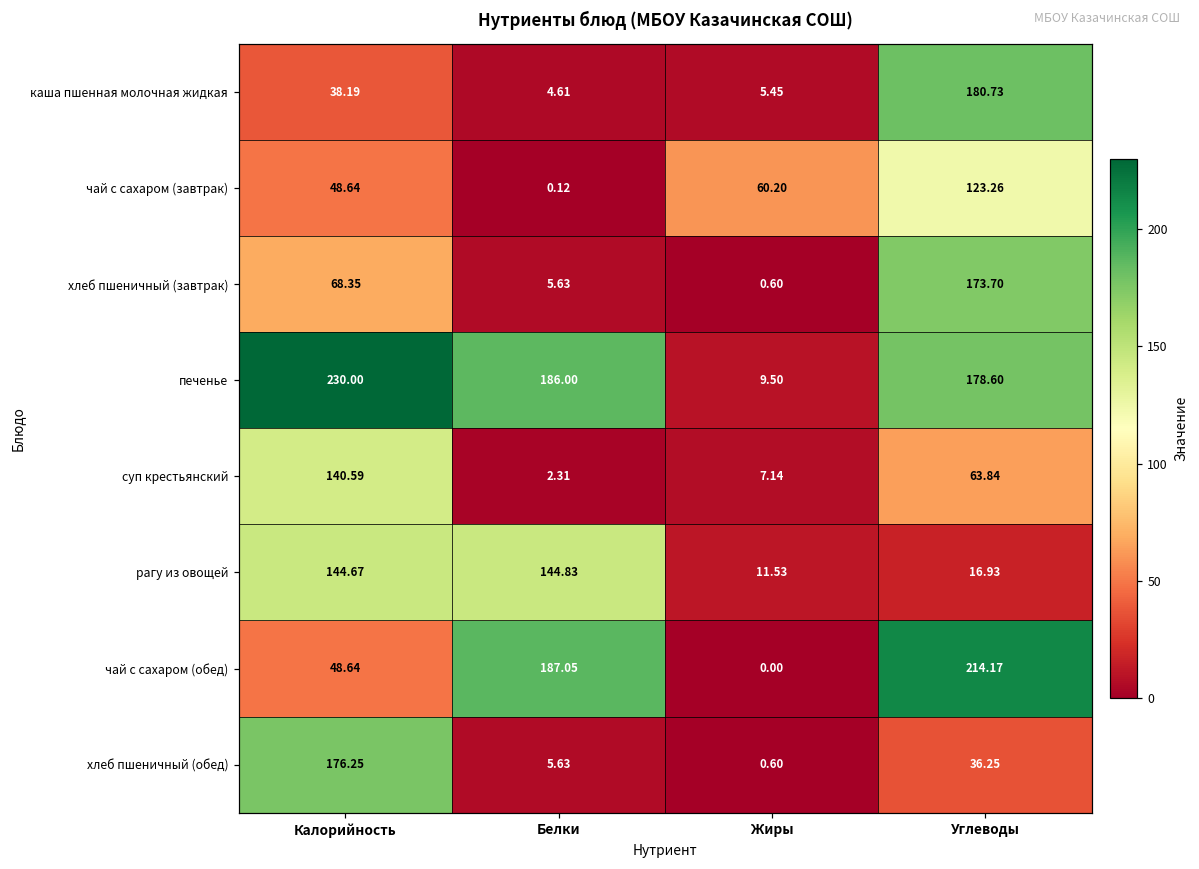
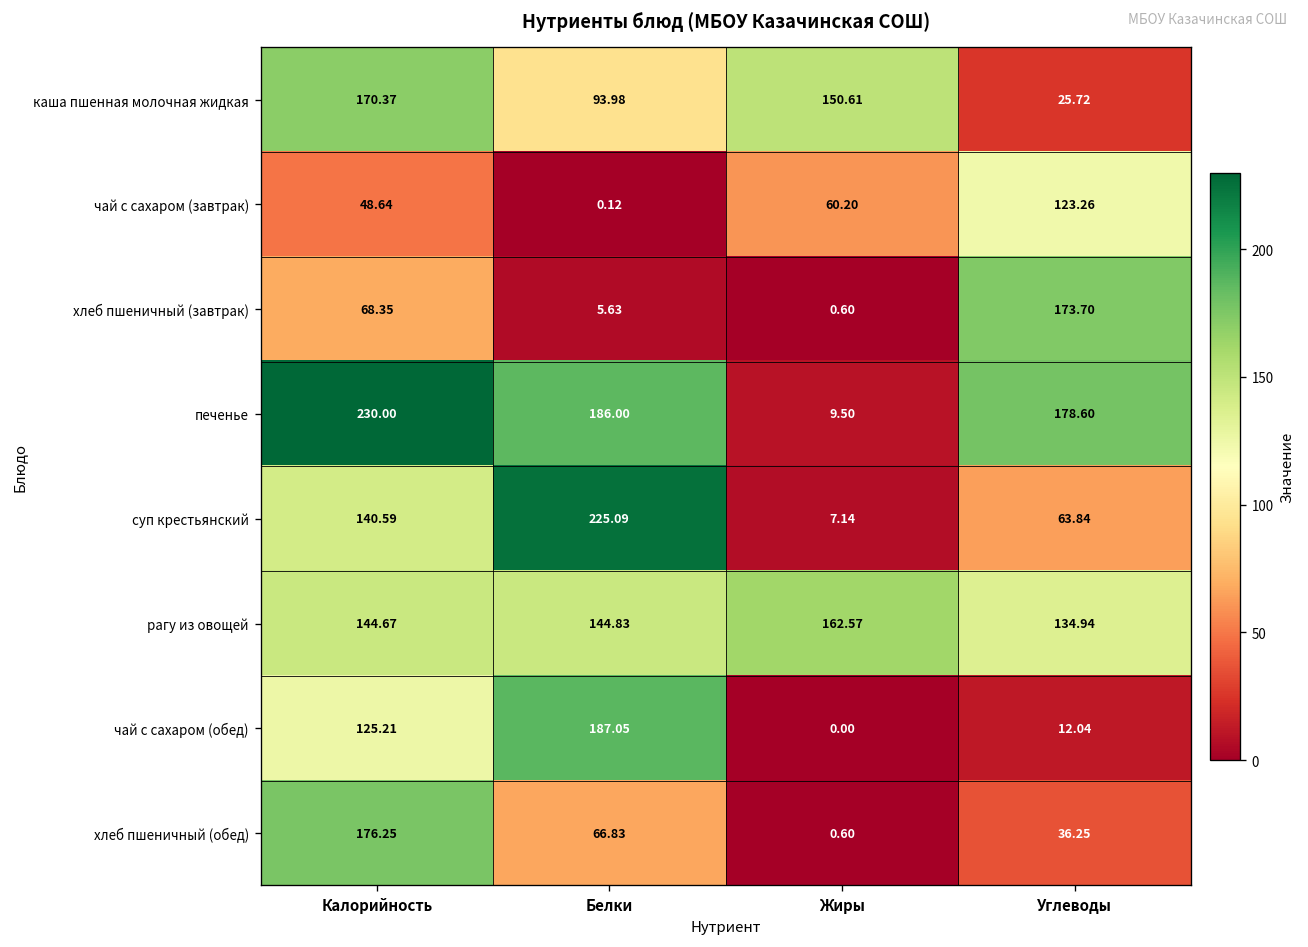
  {
    "каша пшенная молочная жидкая": {
-     "Калорийность": 38.19,
-     "Белки": 4.61,
-     "Жиры": 5.45,
-     "Углеводы": 180.73
+     "Калорийность": 170.37,
+     "Белки": 93.98,
+     "Жиры": 150.61,
+     "Углеводы": 25.72
    },
    "чай с сахаром (завтрак)": {
      "Калорийность": 48.64,
      "Белки": 0.12,
      "Жиры": 60.20,
      "Углеводы": 123.26
    },
    "хлеб пшеничный (завтрак)": {
      "Калорийность": 68.35,
      "Белки": 5.63,
      "Жиры": 0.60,
      "Углеводы": 173.70
    },
    "печенье": {
      "Калорийность": 230.00,
      "Белки": 186.00,
      "Жиры": 9.50,
      "Углеводы": 178.60
    },
    "суп крестьянский": {
      "Калорийность": 140.59,
-     "Белки": 2.31,
+     "Белки": 225.09,
      "Жиры": 7.14,
      "Углеводы": 63.84
    },
    "рагу из овощей": {
      "Калорийность": 144.67,
      "Белки": 144.83,
-     "Жиры": 11.53,
-     "Углеводы": 16.93
+     "Жиры": 162.57,
+     "Углеводы": 134.94
    },
    "чай с сахаром (обед)": {
-     "Калорийность": 48.64,
+     "Калорийность": 125.21,
      "Белки": 187.05,
      "Жиры": 0.00,
-     "Углеводы": 214.17
+     "Углеводы": 12.04
    },
    "хлеб пшеничный (обед)": {
      "Калорийность": 176.25,
-     "Белки": 5.63,
+     "Белки": 66.83,
      "Жиры": 0.60,
      "Углеводы": 36.25
    }
  }
